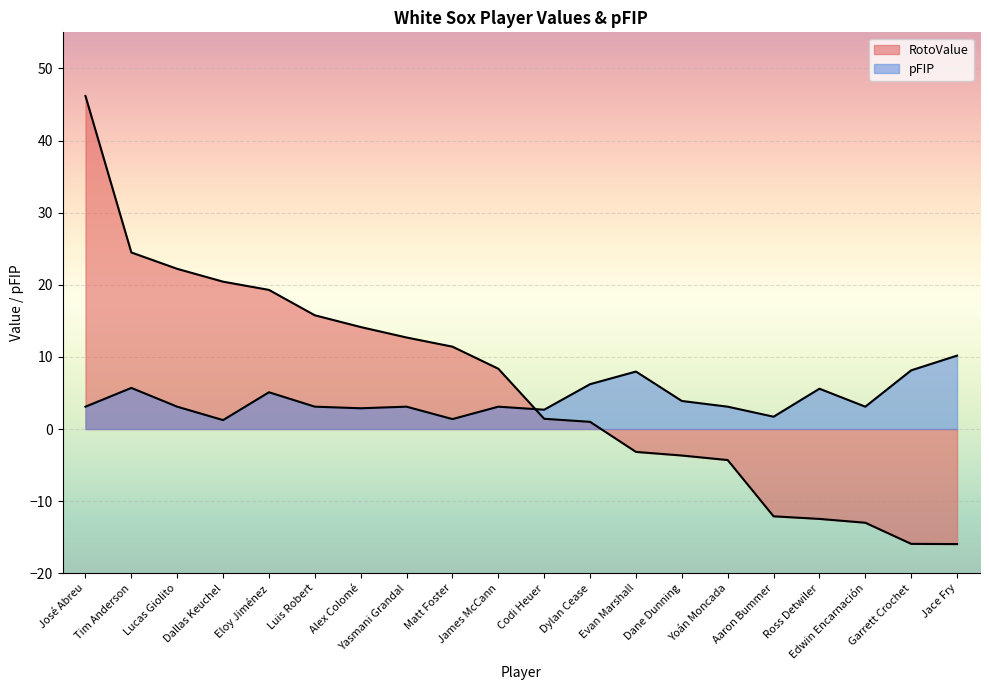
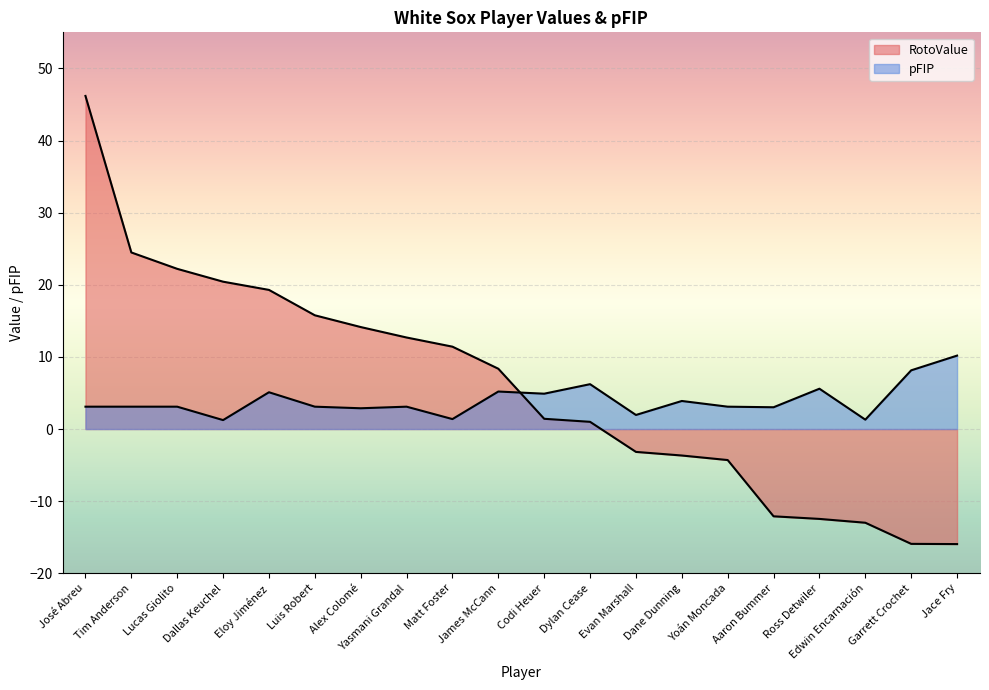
  {
    "pFIP": {
      "José Abreu": 3,
-     "Tim Anderson": 6,
+     "Tim Anderson": 3,
      "Lucas Giolito": 3,
      "Dallas Keuchel": 1,
      "Eloy Jiménez": 5,
      "Luis Robert": 3,
      "Alex Colomé": 3,
      "Yasmani Grandal": 3,
      "Matt Foster": 1,
-     "James McCann": 3,
-     "Codi Heuer": 3,
+     "James McCann": 5,
+     "Codi Heuer": 5,
      "Dylan Cease": 6,
-     "Evan Marshall": 8,
+     "Evan Marshall": 2,
      "Dane Dunning": 4,
      "Yoán Moncada": 3,
-     "Aaron Bummer": 2,
+     "Aaron Bummer": 3,
      "Ross Detwiler": 6,
-     "Edwin Encarnación": 3,
+     "Edwin Encarnación": 1,
      "Garrett Crochet": 8,
      "Jace Fry": 10
    }
  }
